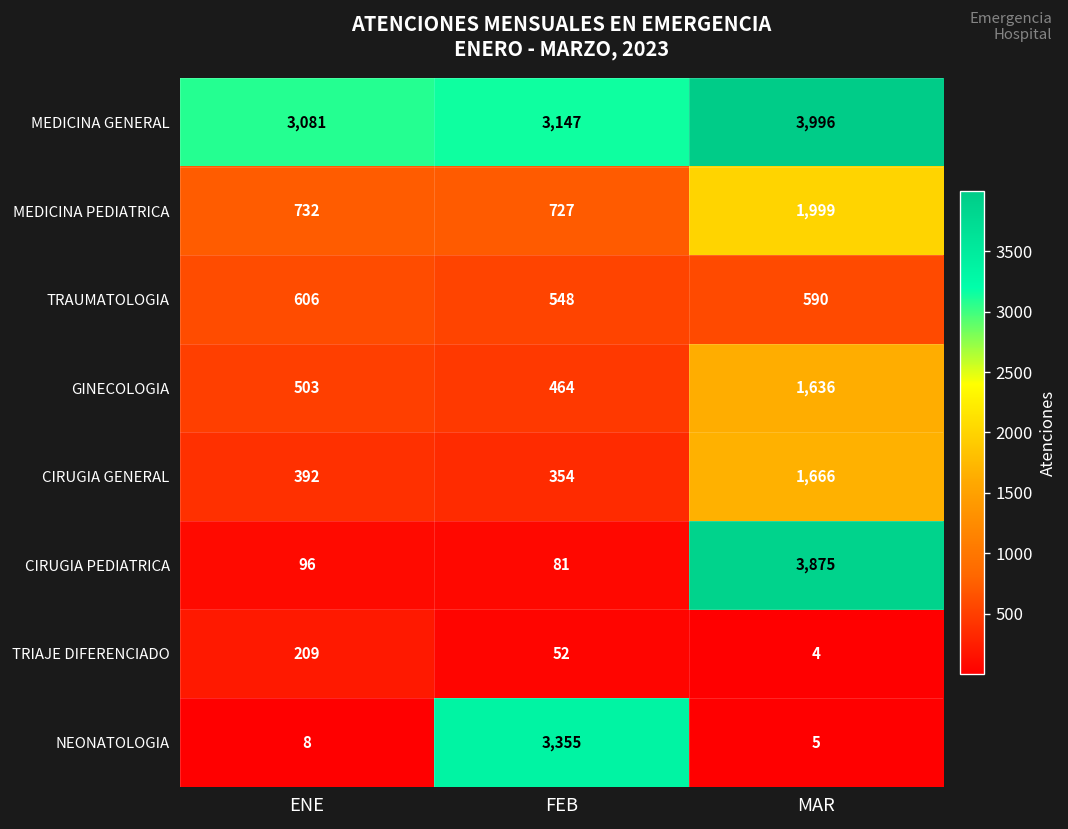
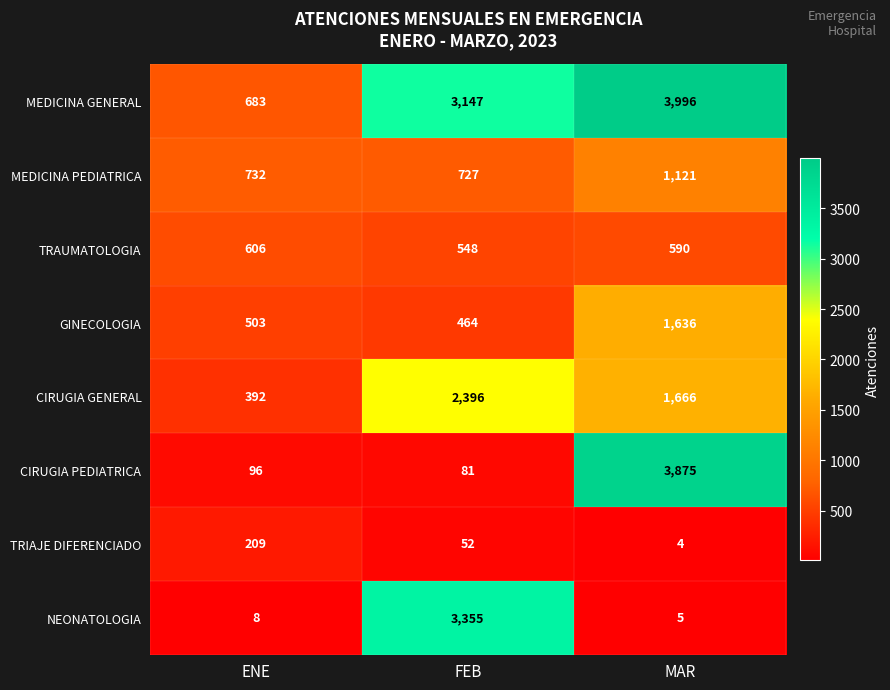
  {
    "MEDICINA GENERAL": {
-     "ENE": "3,081",
+     "ENE": "683",
      "FEB": "3,147",
      "MAR": "3,996"
    },
    "MEDICINA PEDIATRICA": {
      "ENE": "732",
      "FEB": "727",
-     "MAR": "1,999"
+     "MAR": "1,121"
    },
    "TRAUMATOLOGIA": {
      "ENE": "606",
      "FEB": "548",
      "MAR": "590"
    },
    "GINECOLOGIA": {
      "ENE": "503",
      "FEB": "464",
      "MAR": "1,636"
    },
    "CIRUGIA GENERAL": {
      "ENE": "392",
-     "FEB": "354",
+     "FEB": "2,396",
      "MAR": "1,666"
    },
    "CIRUGIA PEDIATRICA": {
      "ENE": "96",
      "FEB": "81",
      "MAR": "3,875"
    },
    "TRIAJE DIFERENCIADO": {
      "ENE": "209",
      "FEB": "52",
      "MAR": "4"
    },
    "NEONATOLOGIA": {
      "ENE": "8",
      "FEB": "3,355",
      "MAR": "5"
    }
  }
